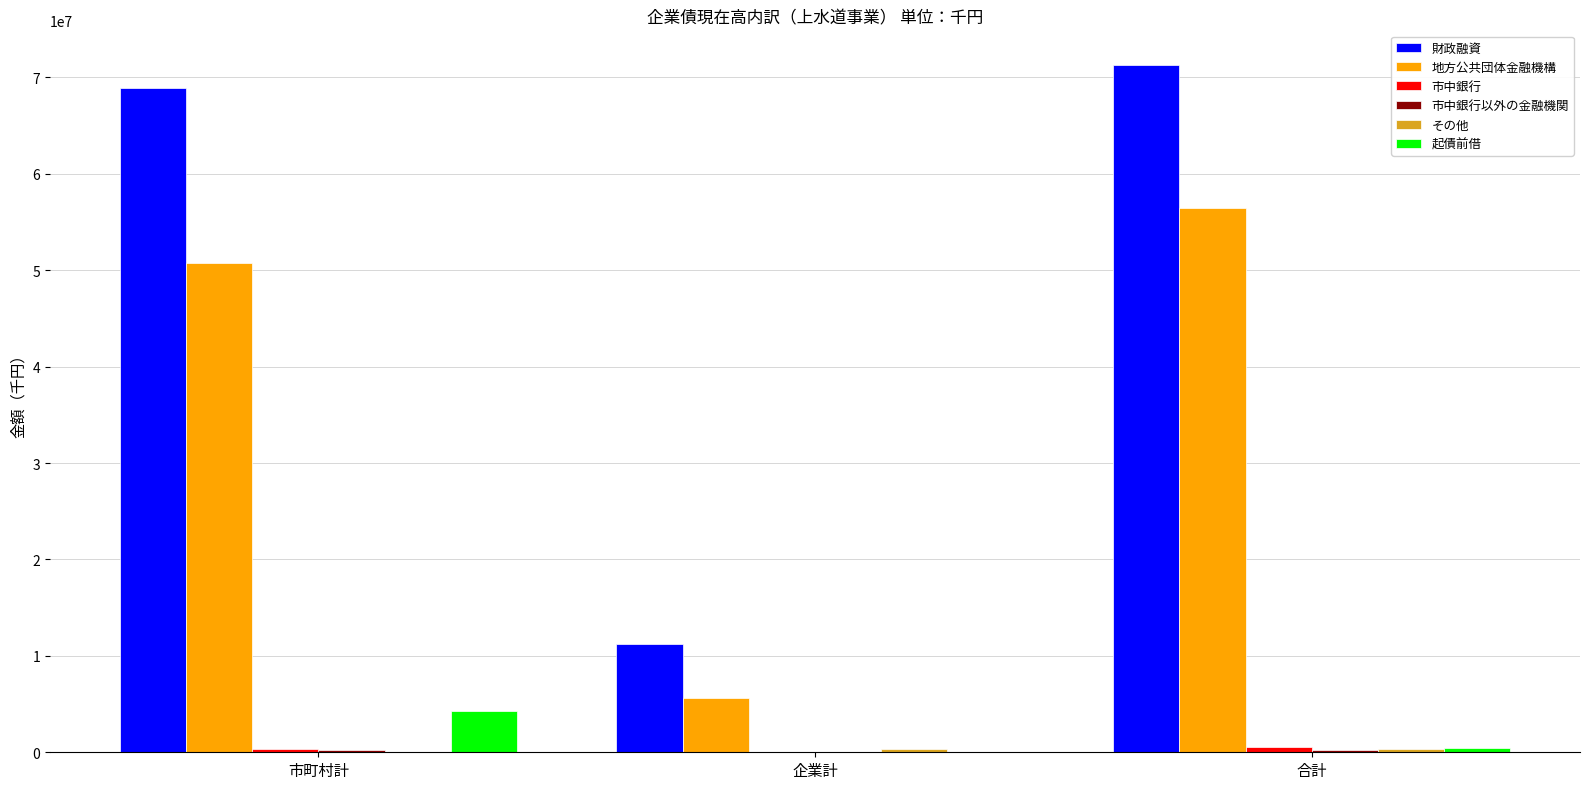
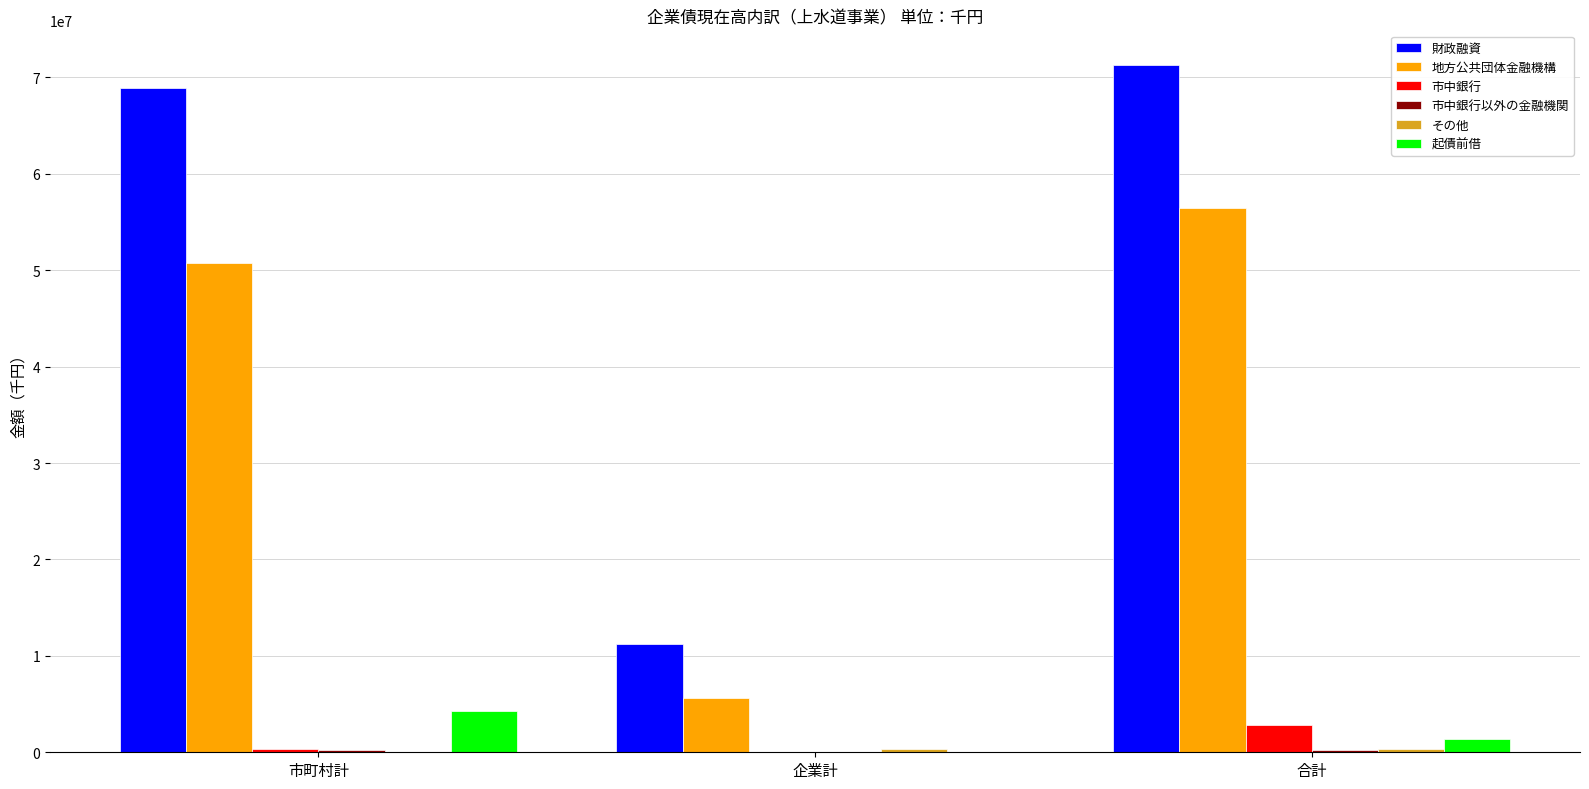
  {
    "財政融資": {
      "市町村計": 69000000,
      "企業計": 11000000,
      "合計": 71000000
    },
    "市中銀行": {
      "市町村計": 0,
      "企業計": 0,
-     "合計": 1000000
+     "合計": 3000000
    },
    "市中銀行以外の金融機関": {
      "企業計": 0
    },
    "起債前借": {
      "市町村計": 4000000,
      "企業計": 0,
-     "合計": 0
+     "合計": 1000000
    }
  }
